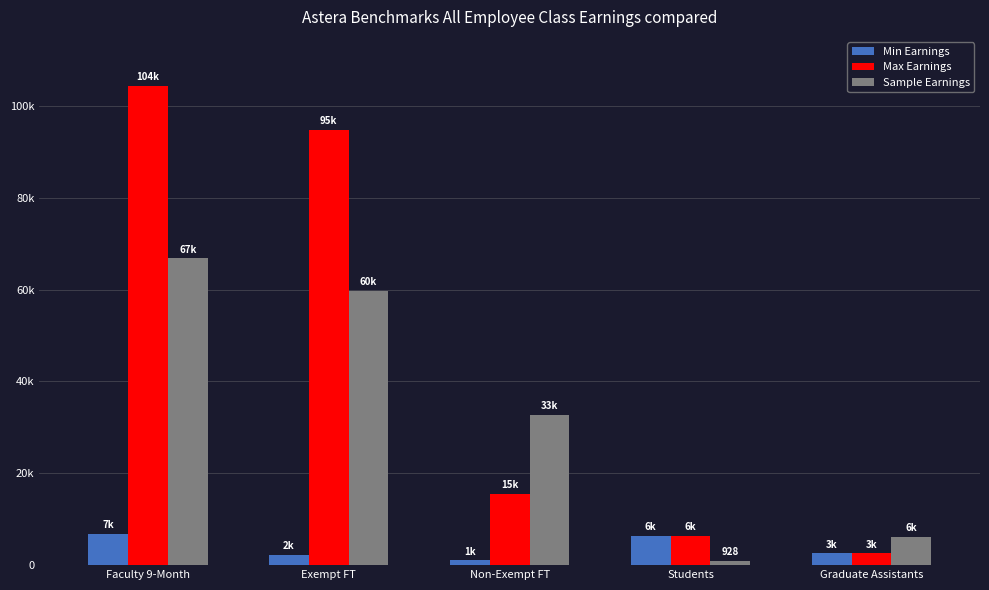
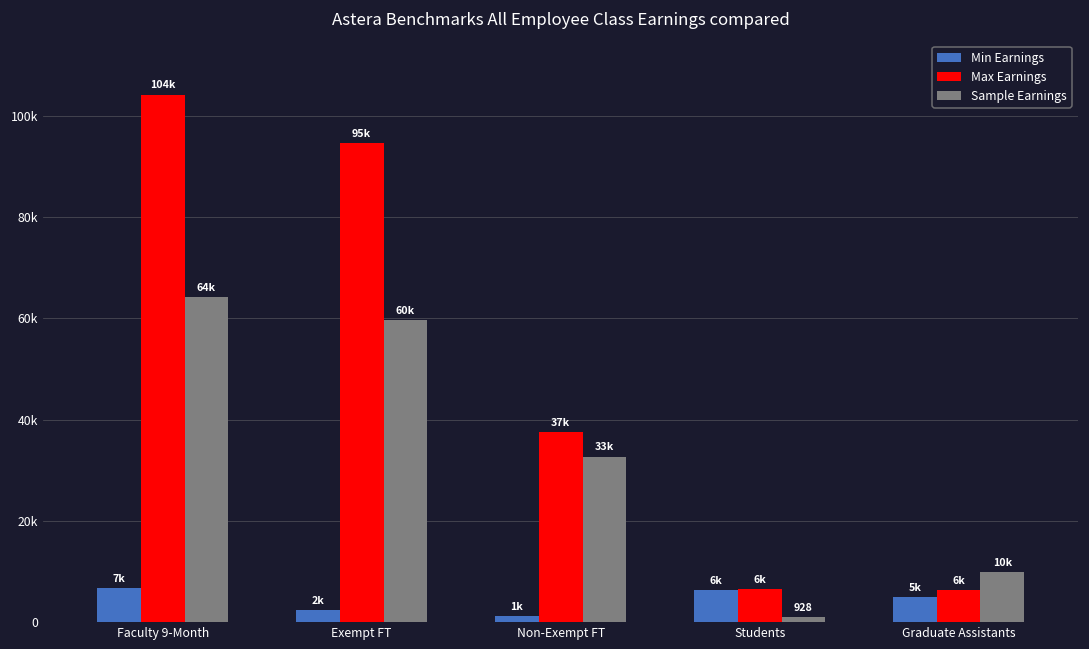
  {
    "Min Earnings": {
      "Faculty 9-Month": "7k",
      "Exempt FT": "2k",
      "Non-Exempt FT": "1k",
      "Students": "6k",
-     "Graduate Assistants": "3k"
+     "Graduate Assistants": "5k"
    },
    "Max Earnings": {
      "Faculty 9-Month": "104k",
      "Exempt FT": "95k",
-     "Non-Exempt FT": "15k",
+     "Non-Exempt FT": "37k",
      "Students": "6k",
-     "Graduate Assistants": "3k"
+     "Graduate Assistants": "6k"
    },
    "Sample Earnings": {
-     "Faculty 9-Month": "67k",
+     "Faculty 9-Month": "64k",
      "Exempt FT": "60k",
      "Non-Exempt FT": "33k",
      "Students": "928",
-     "Graduate Assistants": "6k"
+     "Graduate Assistants": "10k"
    }
  }
